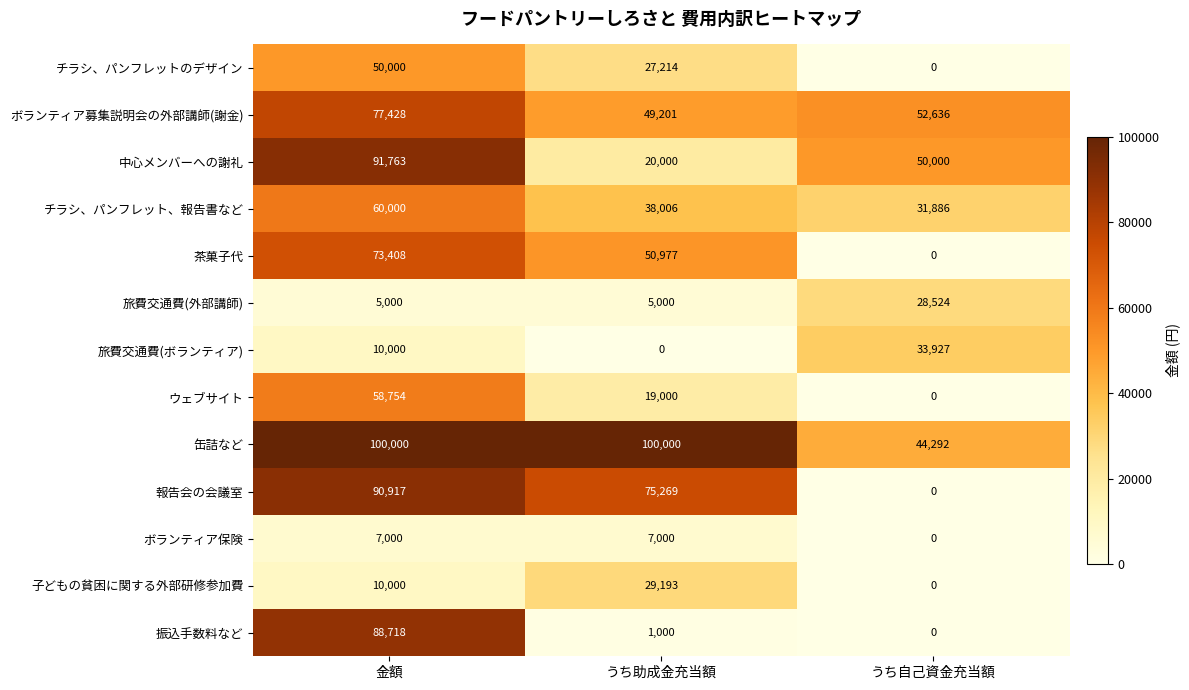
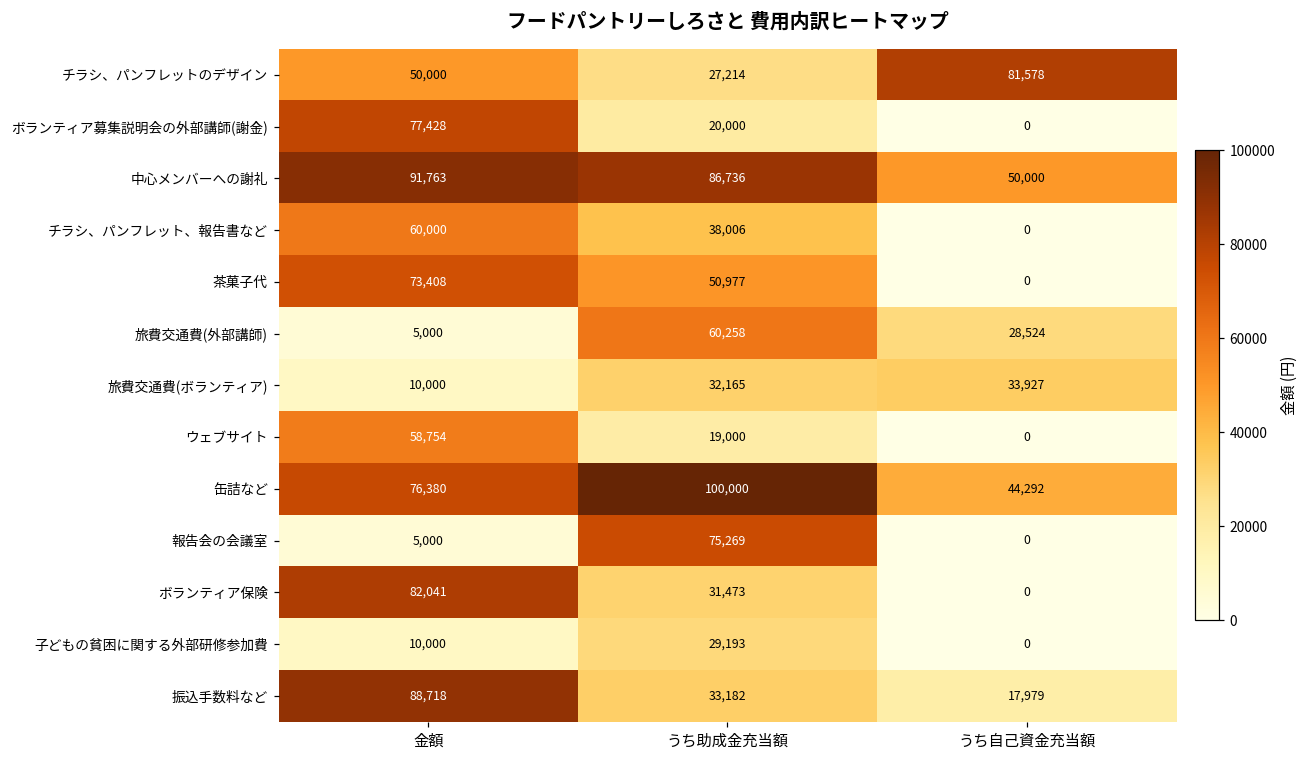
  {
    "チラシ、パンフレットのデザイン": {
      "金額": "50,000",
      "うち助成金充当額": "27,214",
-     "うち自己資金充当額": "0"
+     "うち自己資金充当額": "81,578"
    },
    "ボランティア募集説明会の外部講師(謝金)": {
      "金額": "77,428",
-     "うち助成金充当額": "49,201",
-     "うち自己資金充当額": "52,636"
+     "うち助成金充当額": "20,000",
+     "うち自己資金充当額": "0"
    },
    "中心メンバーへの謝礼": {
      "金額": "91,763",
-     "うち助成金充当額": "20,000",
+     "うち助成金充当額": "86,736",
      "うち自己資金充当額": "50,000"
    },
    "チラシ、パンフレット、報告書など": {
      "金額": "60,000",
      "うち助成金充当額": "38,006",
-     "うち自己資金充当額": "31,886"
+     "うち自己資金充当額": "0"
    },
    "茶菓子代": {
      "金額": "73,408",
      "うち助成金充当額": "50,977",
      "うち自己資金充当額": "0"
    },
    "旅費交通費(外部講師)": {
      "金額": "5,000",
-     "うち助成金充当額": "5,000",
+     "うち助成金充当額": "60,258",
      "うち自己資金充当額": "28,524"
    },
    "旅費交通費(ボランティア)": {
      "金額": "10,000",
-     "うち助成金充当額": "0",
+     "うち助成金充当額": "32,165",
      "うち自己資金充当額": "33,927"
    },
    "ウェブサイト": {
      "金額": "58,754",
      "うち助成金充当額": "19,000",
      "うち自己資金充当額": "0"
    },
    "缶詰など": {
-     "金額": "100,000",
+     "金額": "76,380",
      "うち助成金充当額": "100,000",
      "うち自己資金充当額": "44,292"
    },
    "報告会の会議室": {
-     "金額": "90,917",
+     "金額": "5,000",
      "うち助成金充当額": "75,269",
      "うち自己資金充当額": "0"
    },
    "ボランティア保険": {
-     "金額": "7,000",
-     "うち助成金充当額": "7,000",
+     "金額": "82,041",
+     "うち助成金充当額": "31,473",
      "うち自己資金充当額": "0"
    },
    "子どもの貧困に関する外部研修参加費": {
      "金額": "10,000",
      "うち助成金充当額": "29,193",
      "うち自己資金充当額": "0"
    },
    "振込手数料など": {
      "金額": "88,718",
-     "うち助成金充当額": "1,000",
-     "うち自己資金充当額": "0"
+     "うち助成金充当額": "33,182",
+     "うち自己資金充当額": "17,979"
    }
  }
